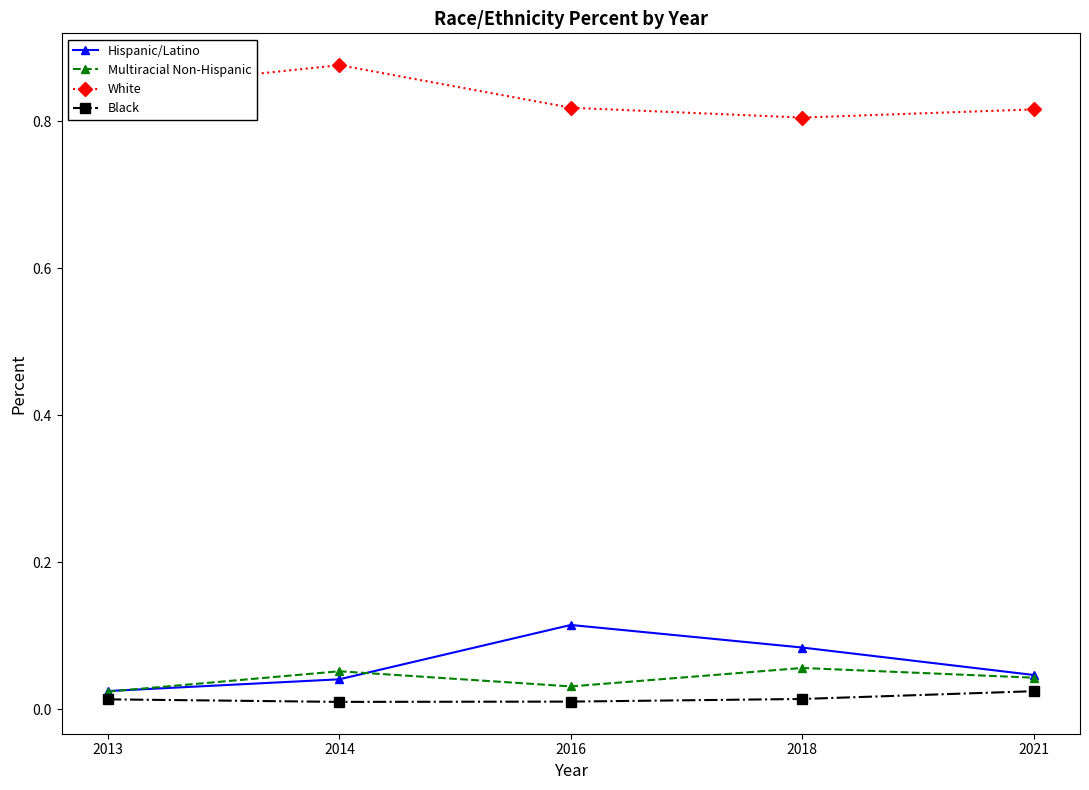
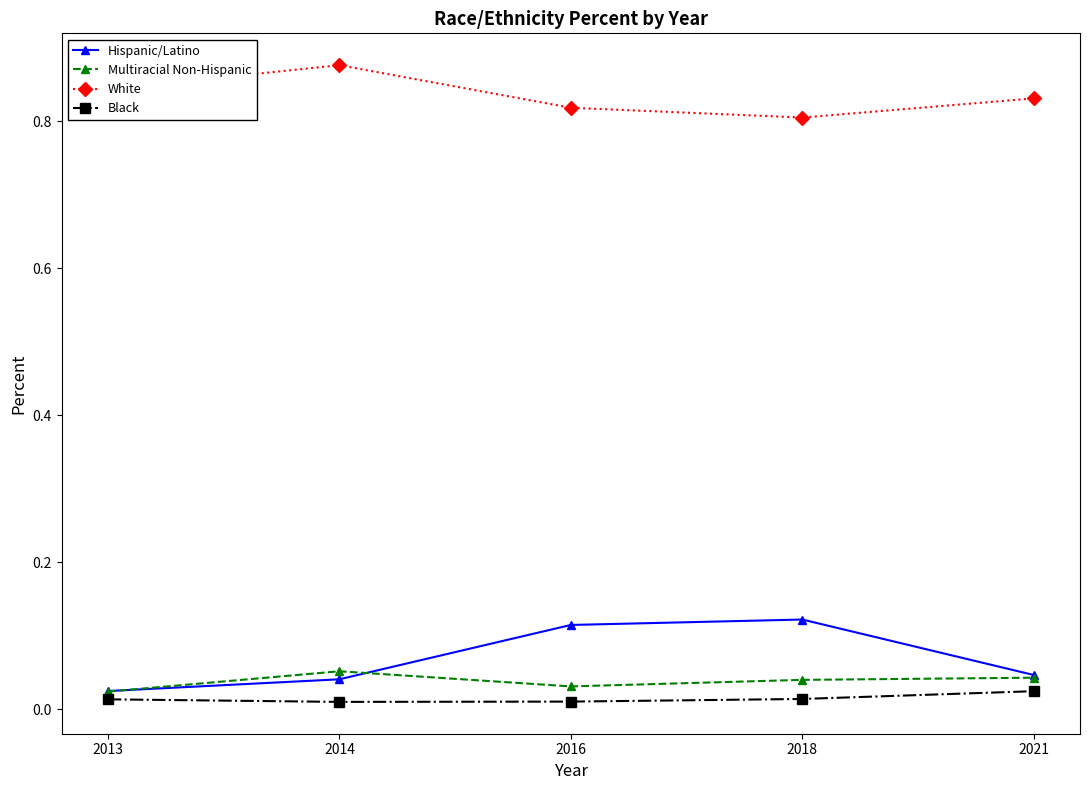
  {
    "Hispanic/Latino": {
      "2014": 0.04,
      "2016": 0.11,
-     "2018": 0.08,
+     "2018": 0.12,
      "2021": 0.05
    },
    "Multiracial Non-Hispanic": {
      "2014": 0.05,
      "2016": 0.03,
-     "2018": 0.06,
+     "2018": 0.04,
      "2021": 0.04
    },
    "White": {
      "2014": 0.88,
      "2016": 0.82,
      "2018": 0.81,
-     "2021": 0.82
+     "2021": 0.83
    },
    "Black": {
      "2013": 0.01,
      "2014": 0.01,
      "2016": 0.01,
      "2018": 0.01,
      "2021": 0.02
    }
  }
